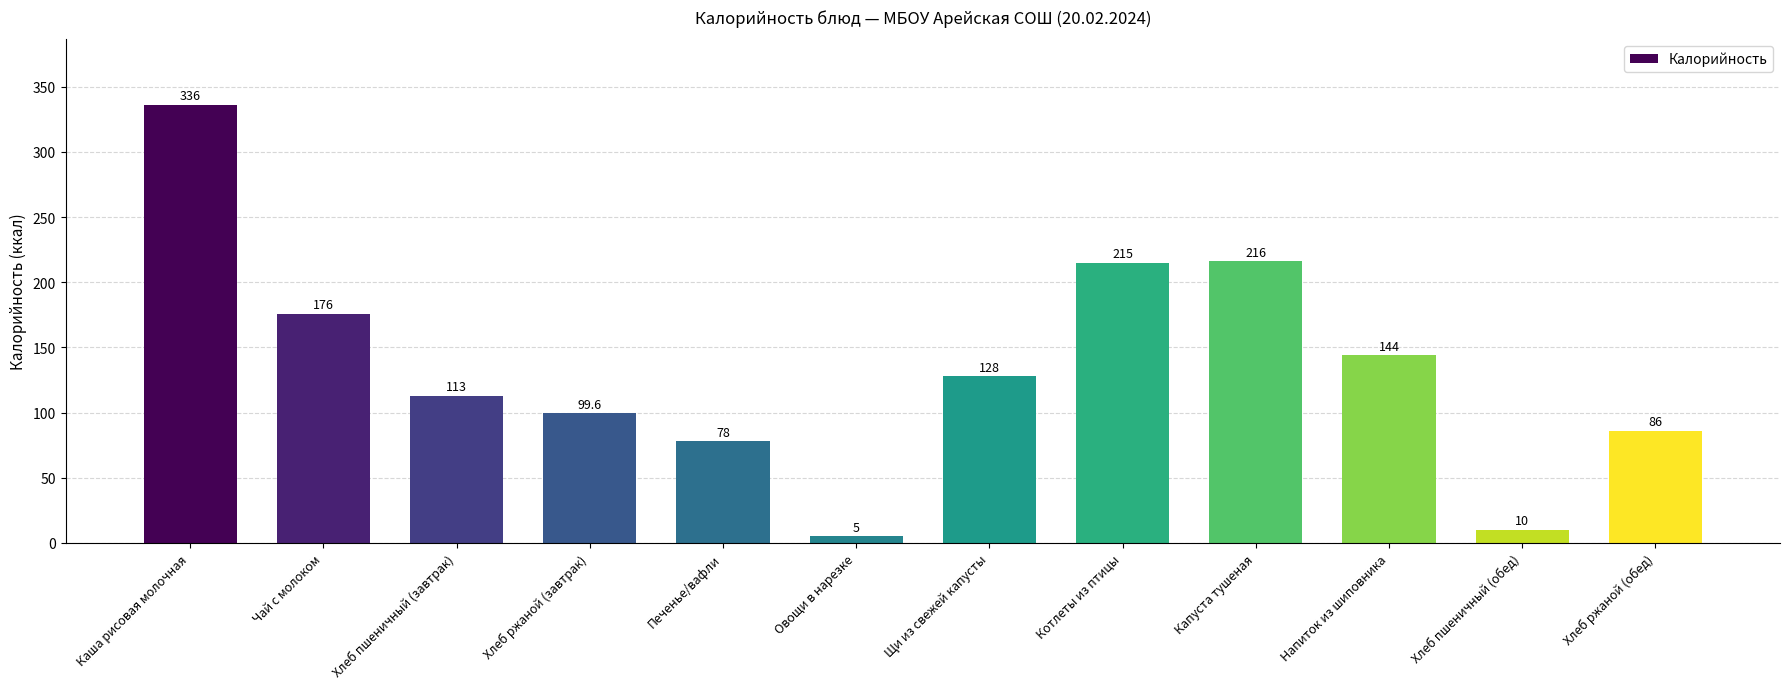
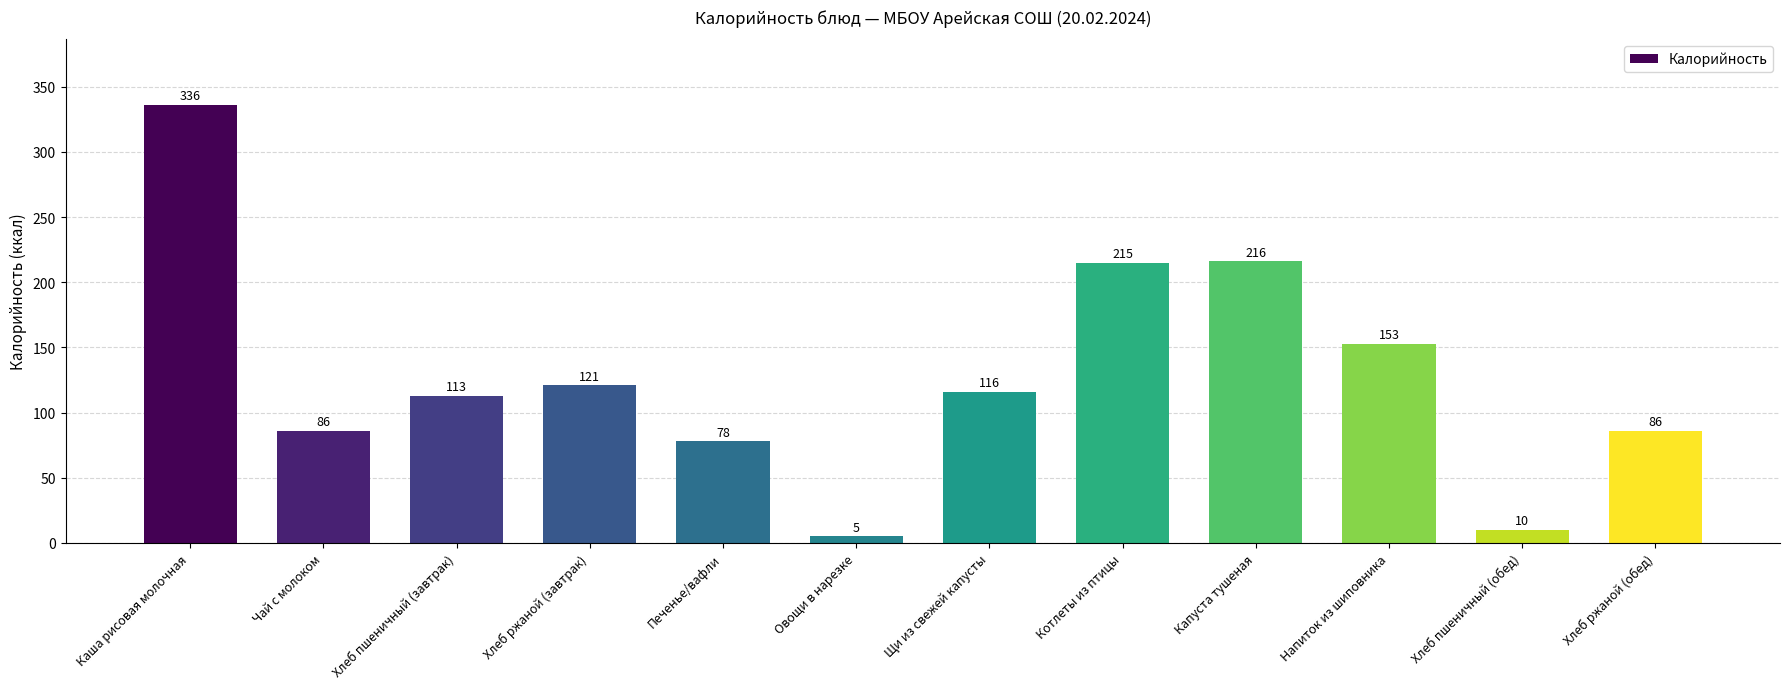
  {
    "Каша рисовая молочная": 336,
-   "Чай с молоком": 176,
+   "Чай с молоком": 86,
    "Хлеб пшеничный (завтрак)": 113,
-   "Хлеб ржаной (завтрак)": 99.6,
+   "Хлеб ржаной (завтрак)": 121,
    "Печенье/вафли": 78,
    "Овощи в нарезке": 5,
-   "Щи из свежей капусты": 128,
+   "Щи из свежей капусты": 116,
    "Котлеты из птицы": 215,
    "Капуста тушеная": 216,
-   "Напиток из шиповника": 144,
+   "Напиток из шиповника": 153,
    "Хлеб пшеничный (обед)": 10,
    "Хлеб ржаной (обед)": 86
  }
